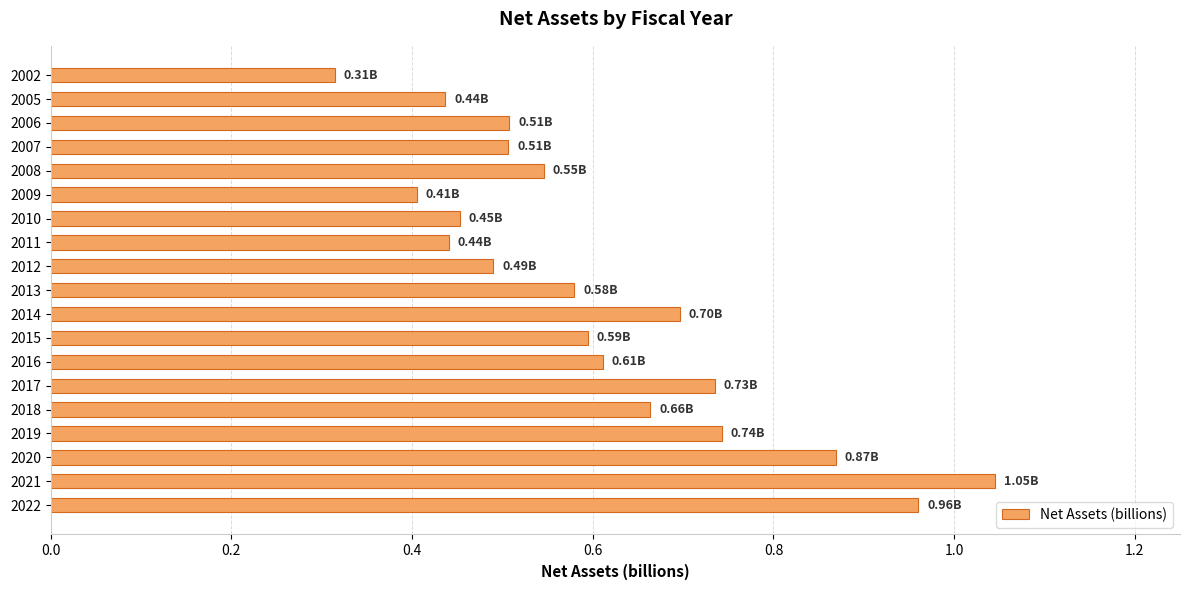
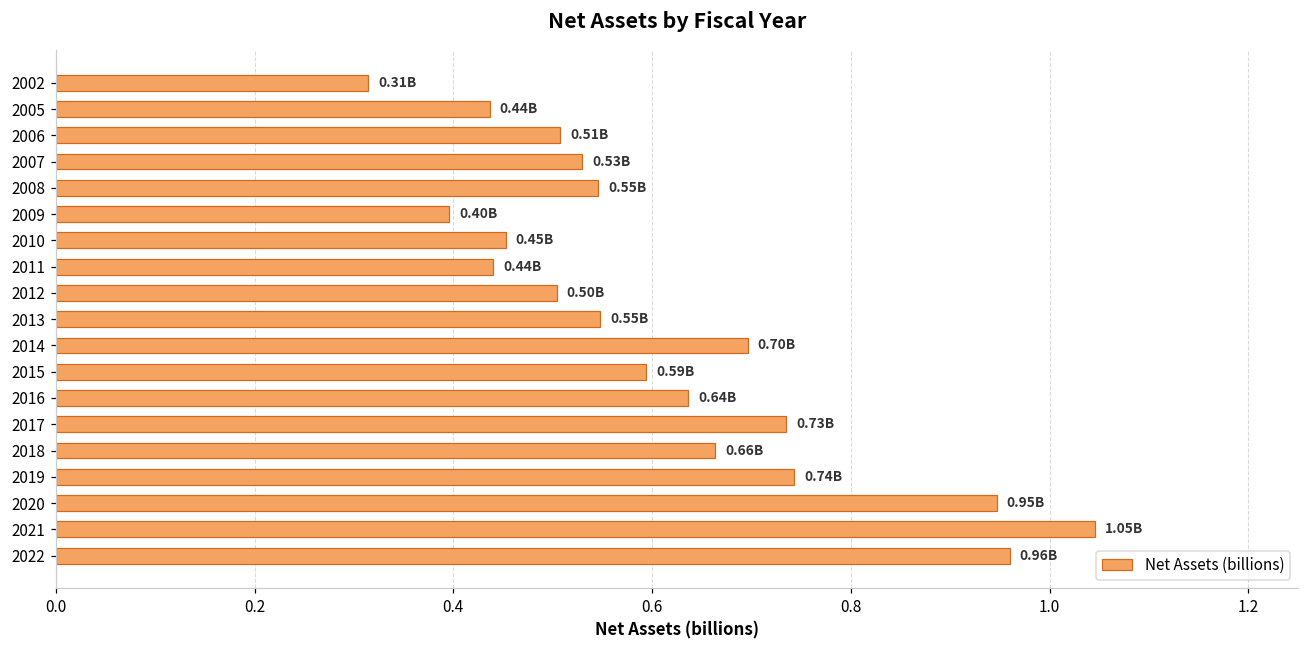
  {
    "2002": "0.31B",
    "2005": "0.44B",
    "2006": "0.51B",
-   "2007": "0.51B",
+   "2007": "0.53B",
    "2008": "0.55B",
-   "2009": "0.41B",
+   "2009": "0.40B",
    "2010": "0.45B",
    "2011": "0.44B",
-   "2012": "0.49B",
-   "2013": "0.58B",
+   "2012": "0.50B",
+   "2013": "0.55B",
    "2014": "0.70B",
    "2015": "0.59B",
-   "2016": "0.61B",
+   "2016": "0.64B",
    "2017": "0.73B",
    "2018": "0.66B",
    "2019": "0.74B",
-   "2020": "0.87B",
+   "2020": "0.95B",
    "2021": "1.05B",
    "2022": "0.96B"
  }
